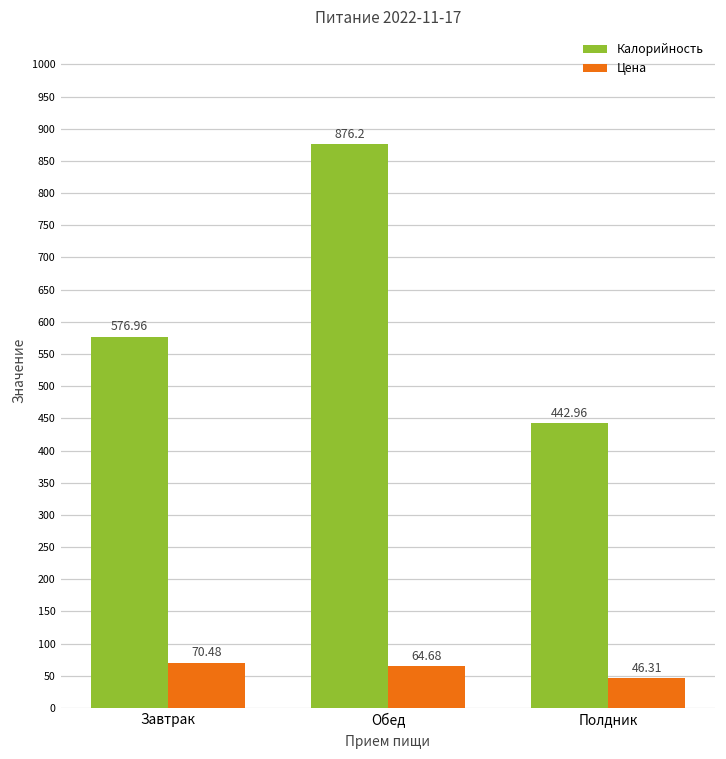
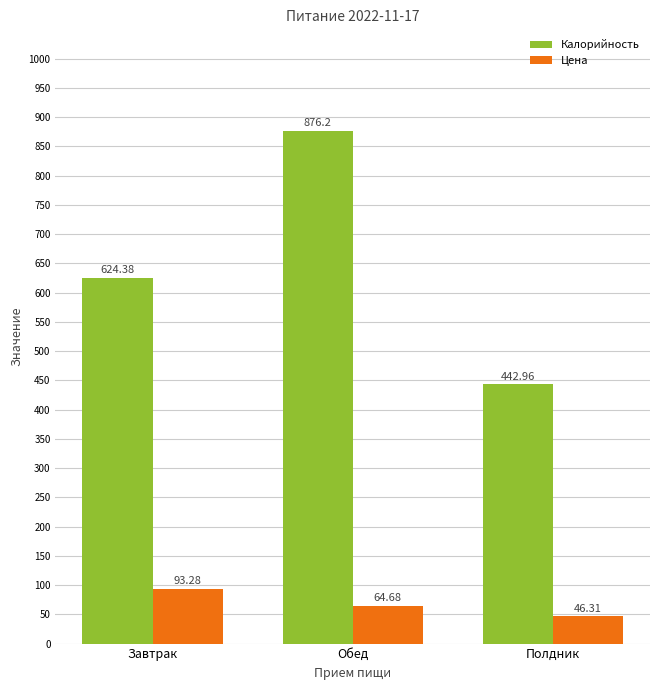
  {
    "Калорийность": {
-     "Завтрак": 576.96,
+     "Завтрак": 624.38,
      "Обед": 876.2,
      "Полдник": 442.96
    },
    "Цена": {
-     "Завтрак": 70.48,
+     "Завтрак": 93.28,
      "Обед": 64.68,
      "Полдник": 46.31
    }
  }
